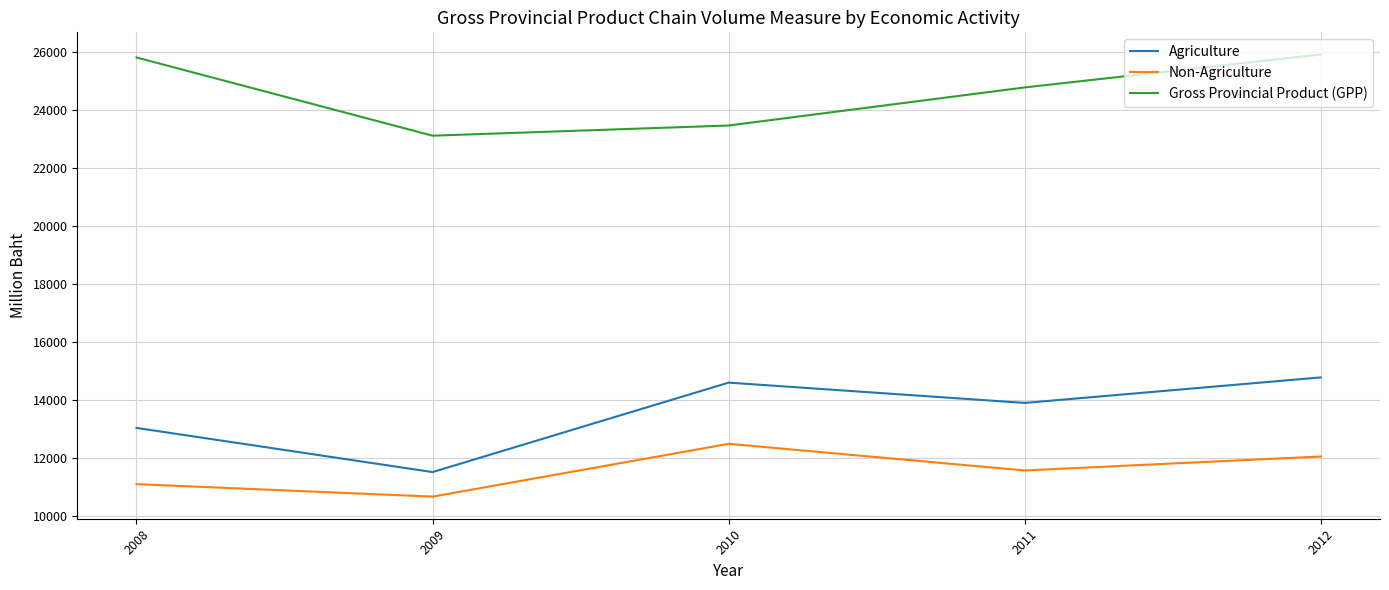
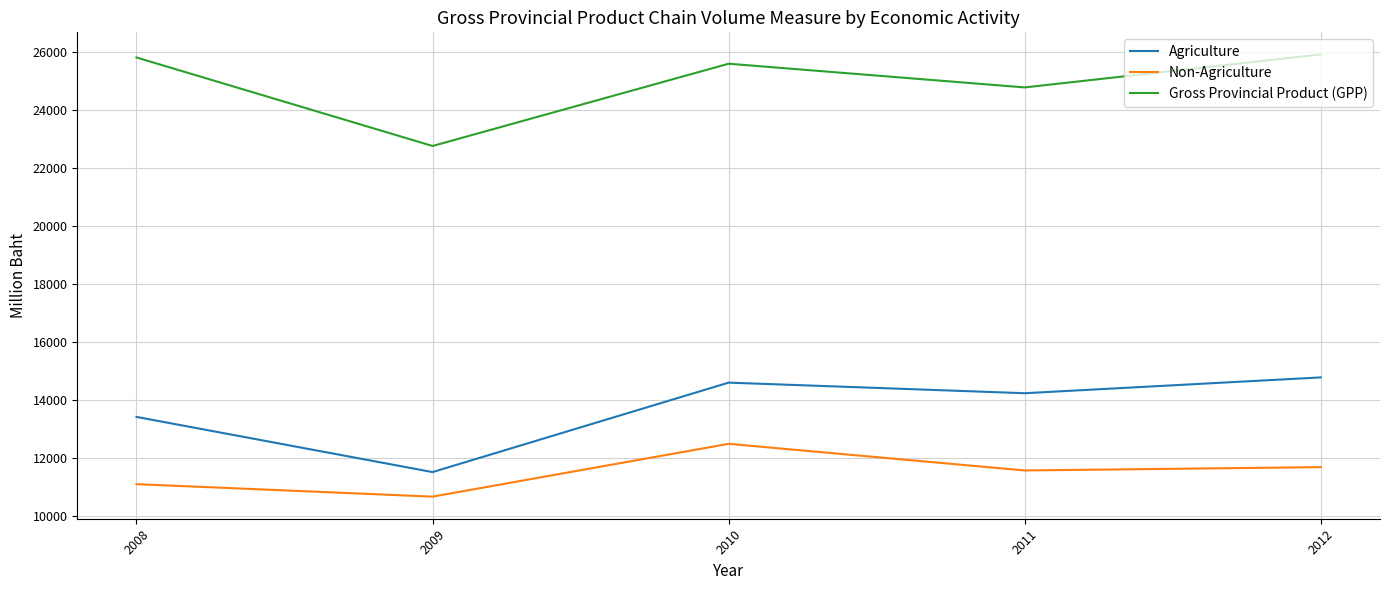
  {
    "Agriculture": {
-     "2008": 13000,
+     "2008": 13400,
      "2009": 11500,
      "2010": 14600,
-     "2011": 13900,
+     "2011": 14200,
      "2012": 14800
    },
    "Non-Agriculture": {
      "2008": 11100,
      "2009": 10700,
      "2010": 12500,
      "2011": 11600,
-     "2012": 12100
+     "2012": 11700
    },
    "Gross Provincial Product (GPP)": {
      "2008": 25800,
-     "2009": 23100,
-     "2010": 23500,
+     "2009": 22800,
+     "2010": 25600,
      "2011": 24800
    }
  }
